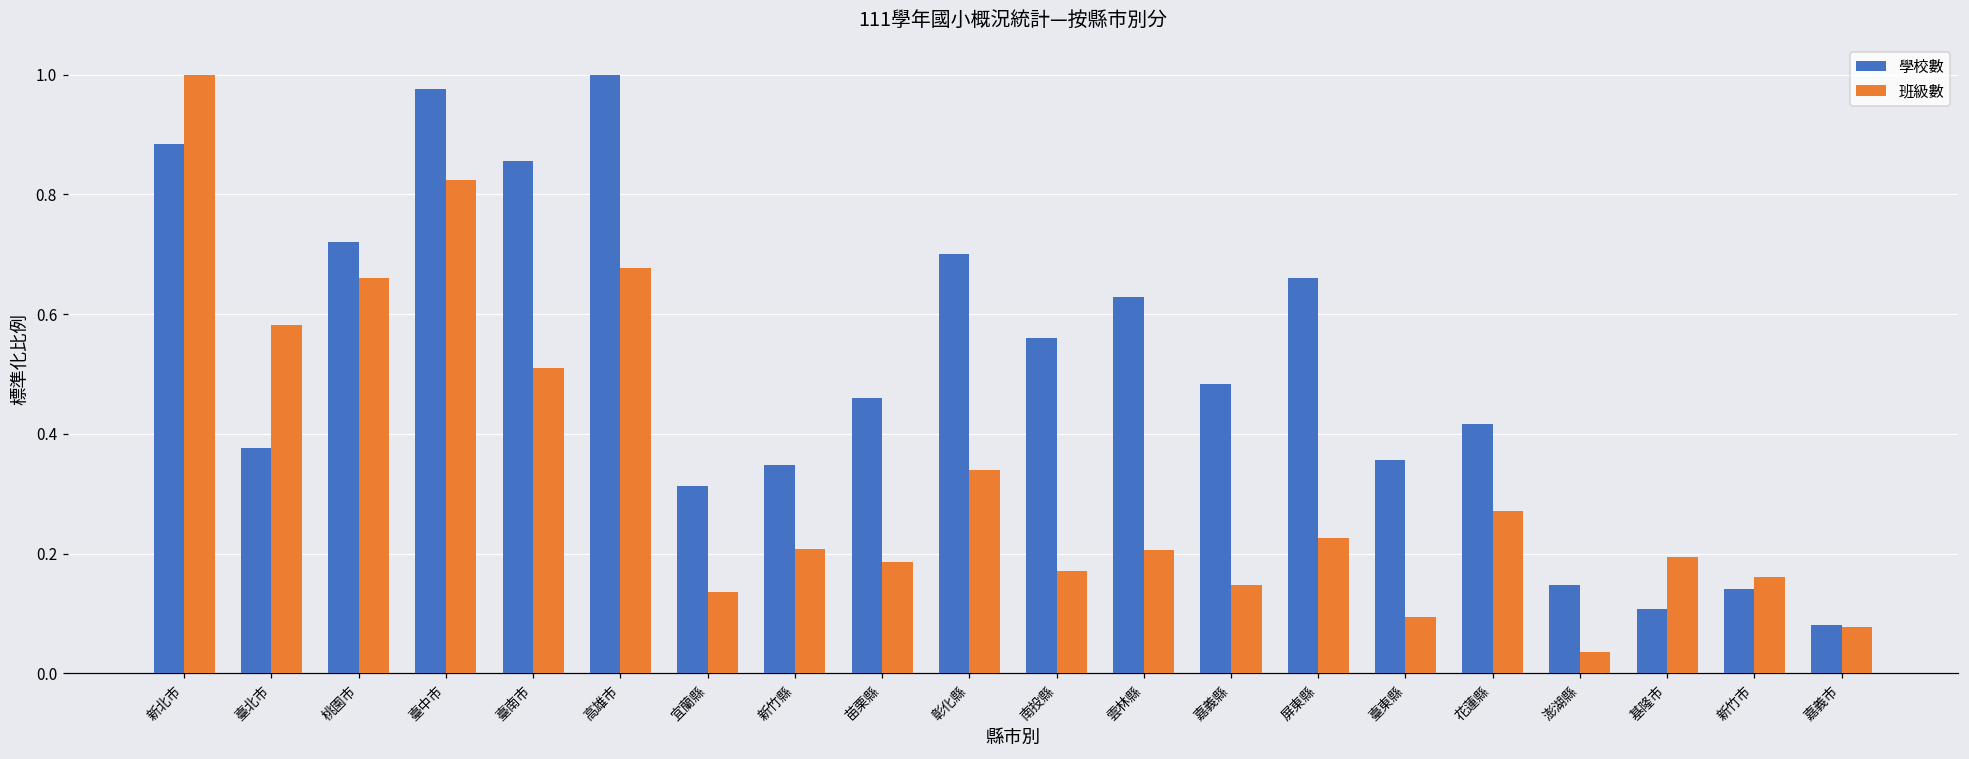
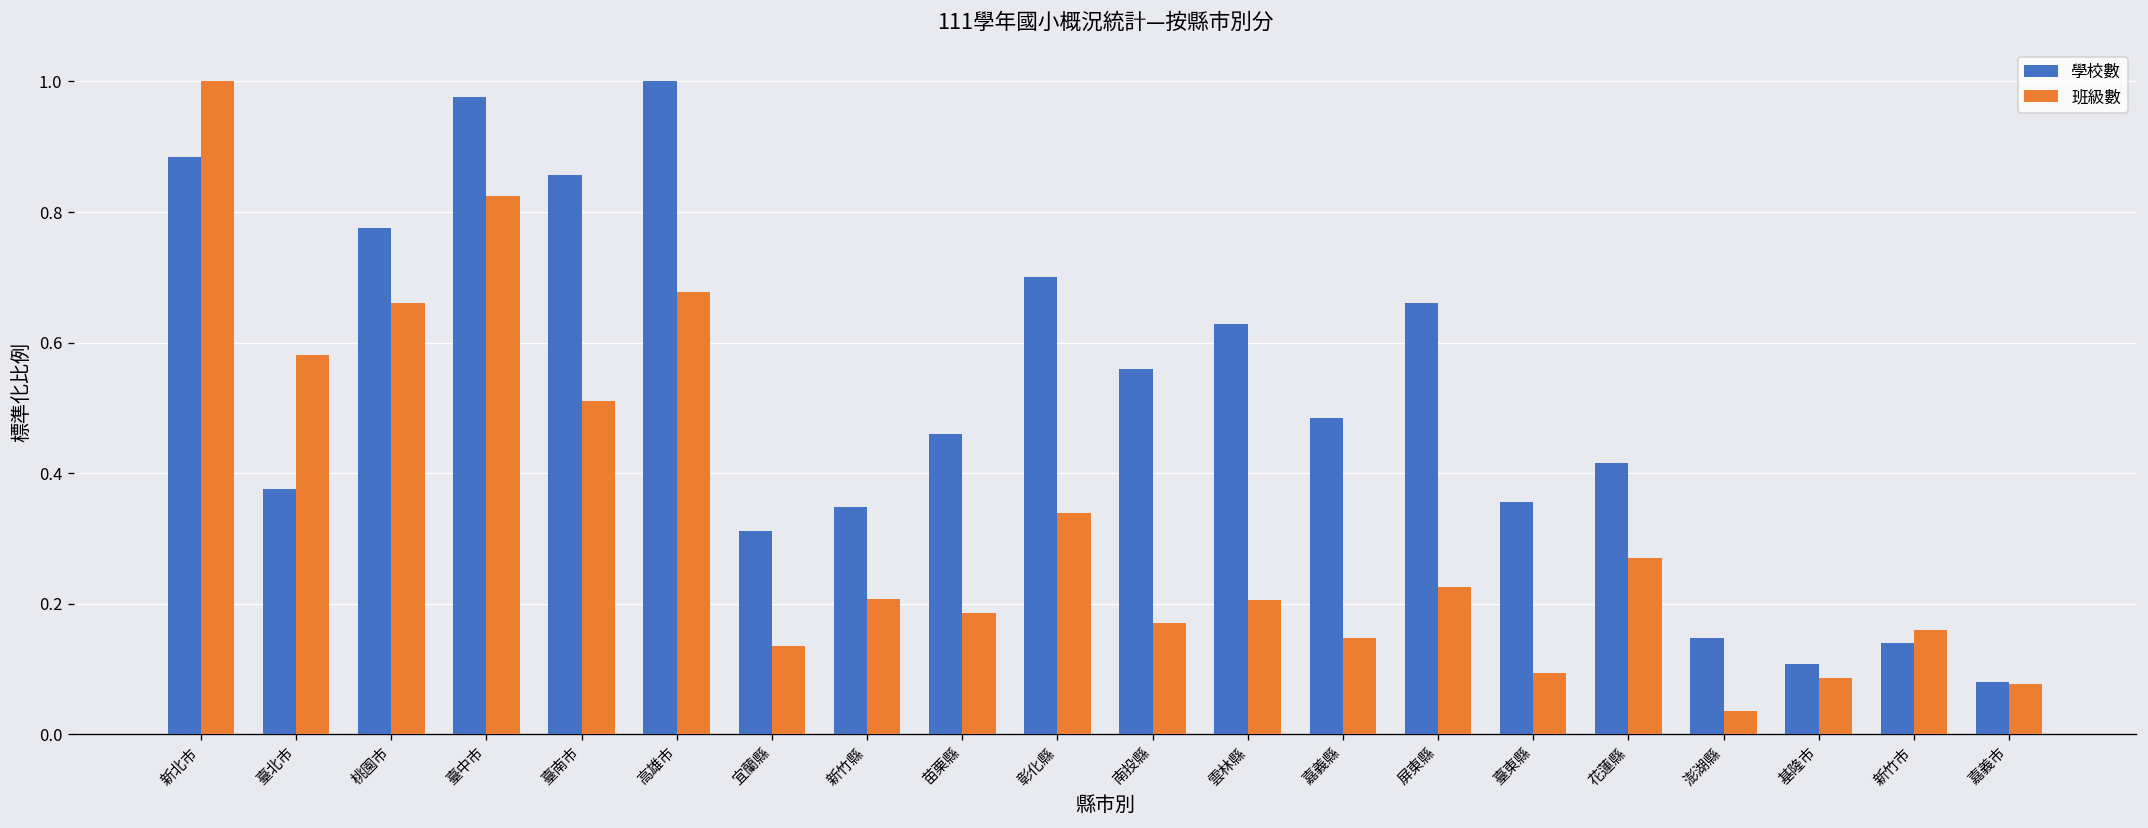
  {
    "學校數": {
      "新北市": 0.88,
      "臺北市": 0.38,
-     "桃園市": 0.72,
+     "桃園市": 0.78,
      "臺中市": 0.98,
      "臺南市": 0.86,
      "高雄市": 1.00,
      "宜蘭縣": 0.31,
      "新竹縣": 0.35,
      "苗栗縣": 0.46,
      "彰化縣": 0.70,
      "南投縣": 0.56,
      "雲林縣": 0.63,
      "嘉義縣": 0.48,
      "屏東縣": 0.66,
      "臺東縣": 0.36,
      "花蓮縣": 0.42,
      "澎湖縣": 0.15,
      "基隆市": 0.11,
      "新竹市": 0.14,
      "嘉義市": 0.08
    },
    "班級數": {
      "新北市": 1.00,
      "臺北市": 0.58,
      "桃園市": 0.66,
      "臺中市": 0.82,
      "臺南市": 0.51,
      "高雄市": 0.68,
      "宜蘭縣": 0.14,
      "新竹縣": 0.21,
      "苗栗縣": 0.19,
      "彰化縣": 0.34,
      "南投縣": 0.17,
      "雲林縣": 0.21,
      "嘉義縣": 0.15,
      "屏東縣": 0.23,
      "臺東縣": 0.09,
      "花蓮縣": 0.27,
      "澎湖縣": 0.04,
-     "基隆市": 0.19,
+     "基隆市": 0.09,
      "新竹市": 0.16,
      "嘉義市": 0.08
    }
  }
